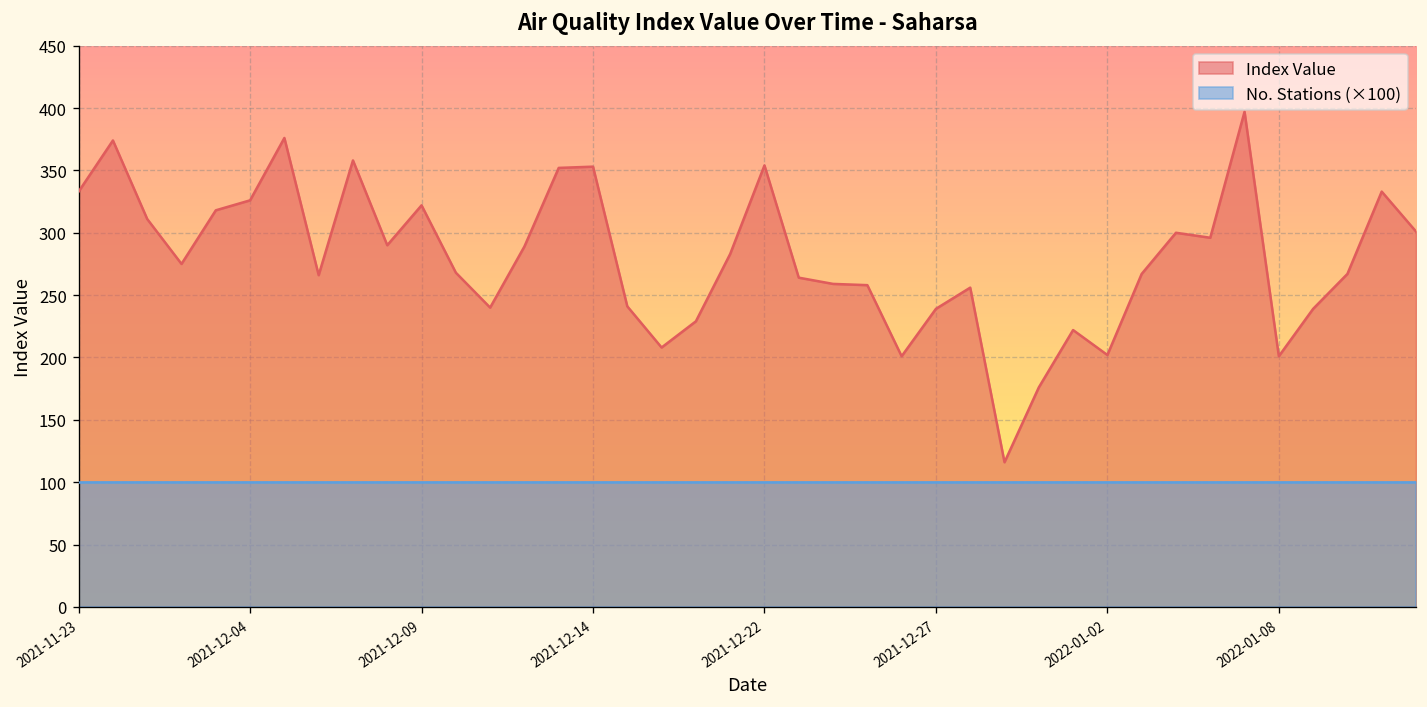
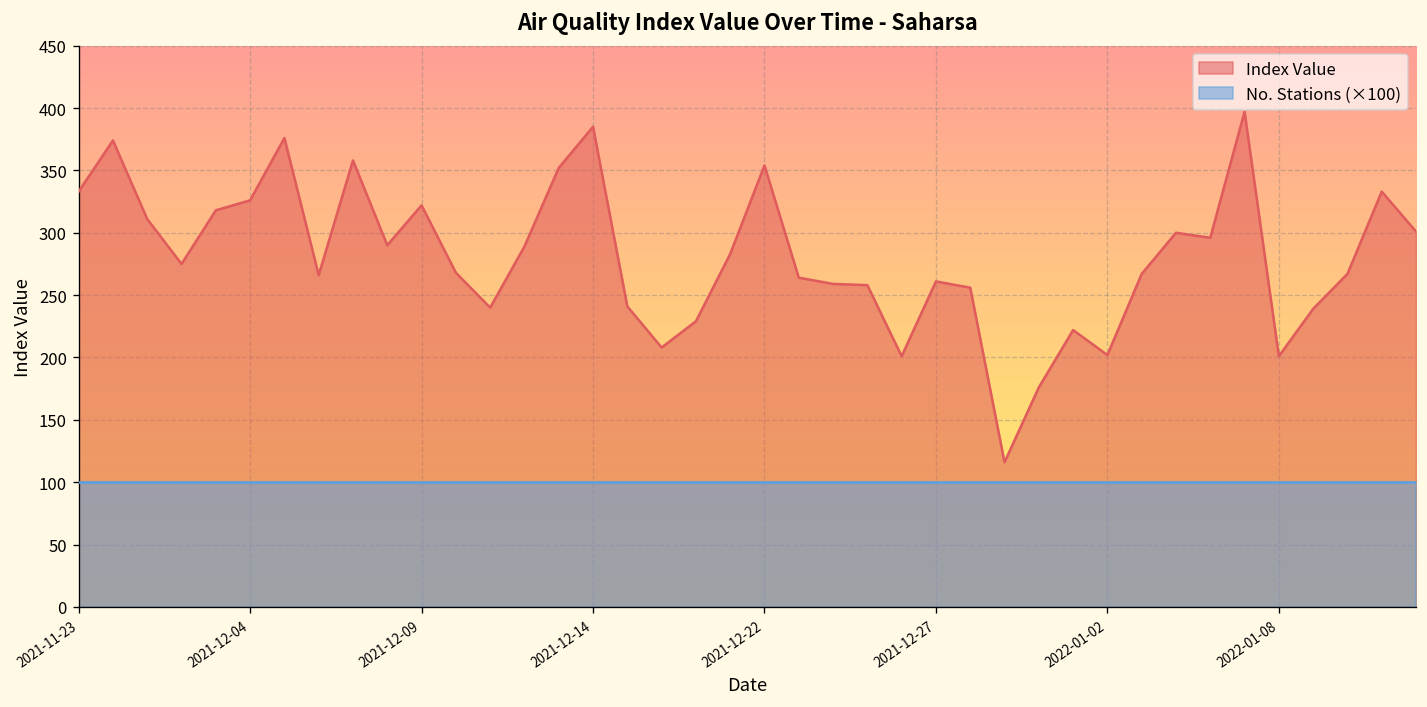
  {
    "Index Value": {
      "2021-11-23": 333,
      "2021-12-04": 326,
      "2021-12-09": 322,
-     "2021-12-14": 353,
+     "2021-12-14": 385,
      "2021-12-22": 354,
-     "2021-12-27": 239,
+     "2021-12-27": 261,
      "2022-01-02": 202,
      "2022-01-08": 201
    },
    "No. Stations (×100)": {
      "2021-11-23": 100,
      "2021-12-04": 100,
      "2021-12-09": 100,
      "2021-12-14": 100,
      "2021-12-22": 100,
      "2021-12-27": 100,
      "2022-01-02": 100,
      "2022-01-08": 100
    }
  }
